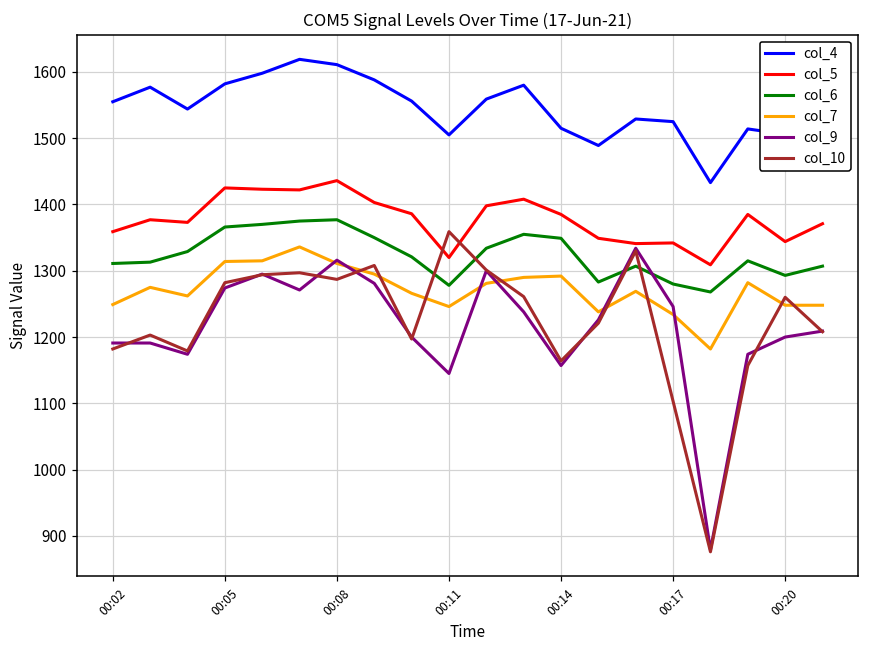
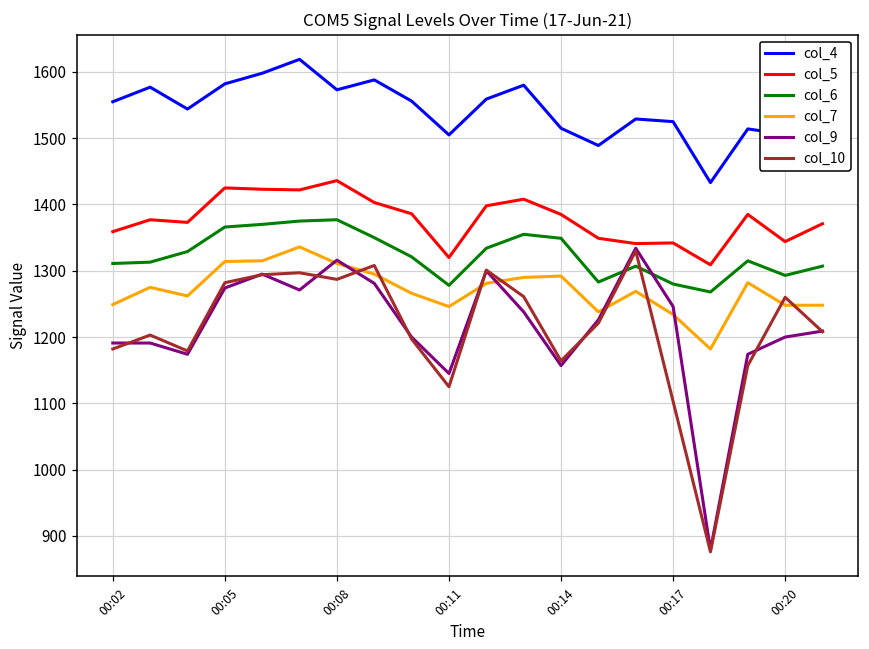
  {
    "col_4": {
      "00:02": 1560,
      "00:05": 1580,
-     "00:08": 1610,
+     "00:08": 1570,
      "00:11": 1510,
      "00:14": 1520,
      "00:17": 1530
    },
    "col_5": {
      "00:02": 1360,
      "00:05": 1430,
      "00:08": 1440,
      "00:11": 1320,
      "00:14": 1390,
      "00:17": 1340,
      "00:20": 1340
    },
    "col_6": {
      "00:02": 1310,
      "00:05": 1370,
      "00:08": 1380,
      "00:11": 1280,
      "00:14": 1350,
      "00:17": 1280,
      "00:20": 1290
    },
    "col_7": {
      "00:02": 1250,
      "00:05": 1310,
      "00:08": 1310,
      "00:11": 1250,
      "00:14": 1290,
      "00:17": 1230,
      "00:20": 1250
    },
    "col_9": {
      "00:02": 1190,
      "00:05": 1270,
      "00:08": 1320,
      "00:11": 1150,
      "00:14": 1160,
      "00:17": 1250,
      "00:20": 1200
    },
    "col_10": {
      "00:02": 1180,
      "00:05": 1280,
      "00:08": 1290,
-     "00:11": 1360,
+     "00:11": 1130,
      "00:14": 1160,
      "00:17": 1100,
      "00:20": 1260
    }
  }
